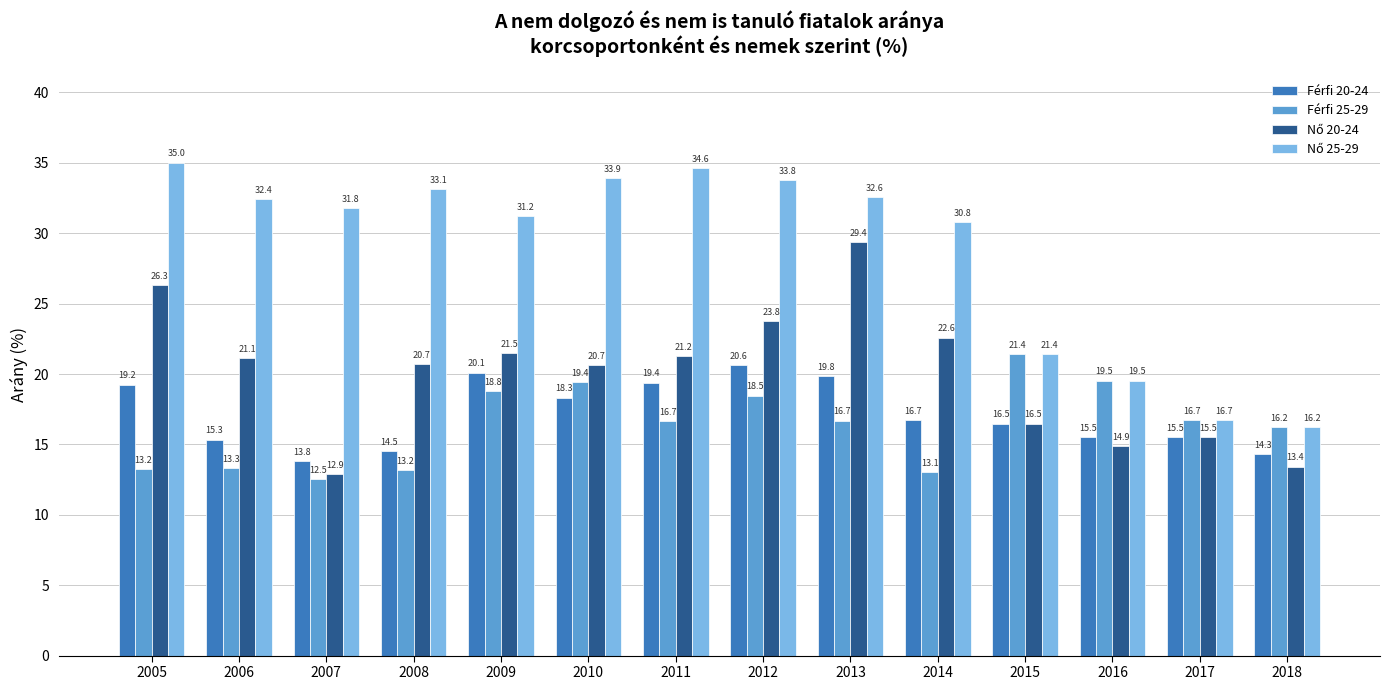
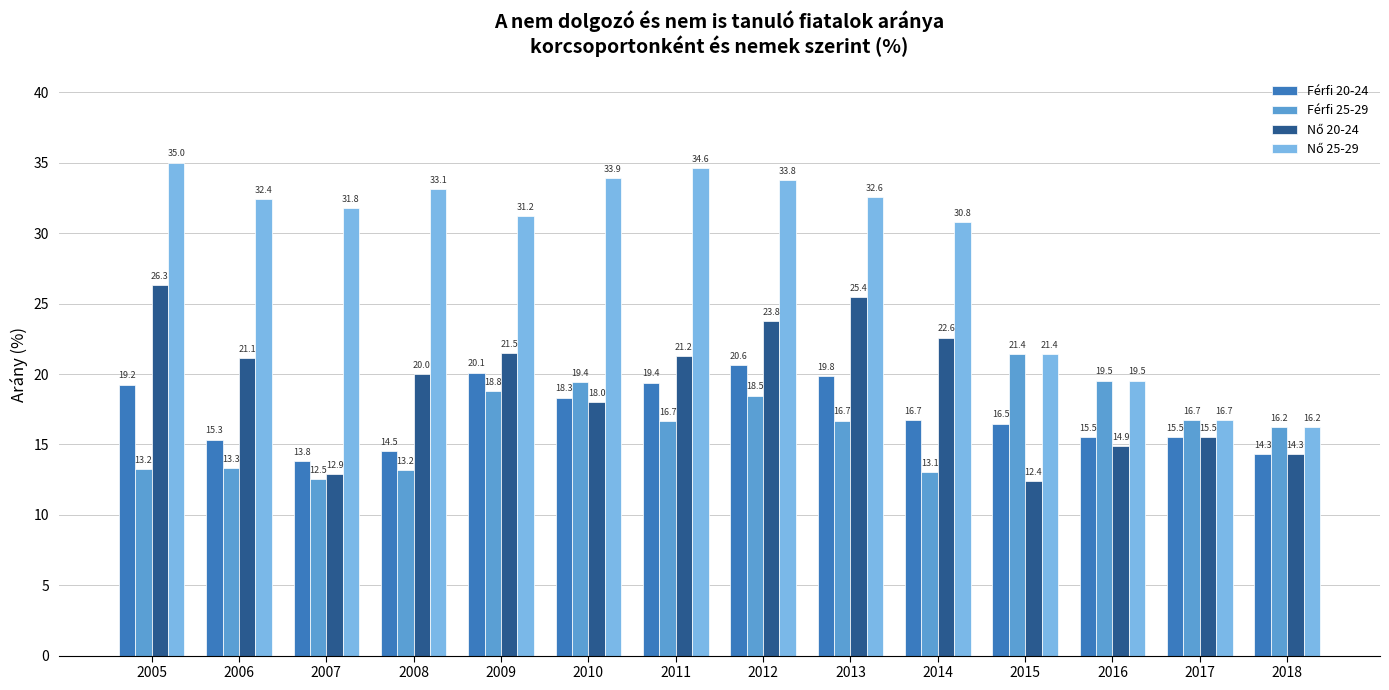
  {
    "Nő 20-24": {
      "2005": 26.3,
      "2006": 21.1,
      "2007": 12.9,
-     "2008": 20.7,
+     "2008": 20.0,
      "2009": 21.5,
-     "2010": 20.7,
+     "2010": 18.0,
      "2011": 21.2,
      "2012": 23.8,
-     "2013": 29.4,
+     "2013": 25.4,
      "2014": 22.6,
-     "2015": 16.5,
+     "2015": 12.4,
      "2016": 14.9,
      "2017": 15.5,
-     "2018": 13.4
+     "2018": 14.3
    }
  }
